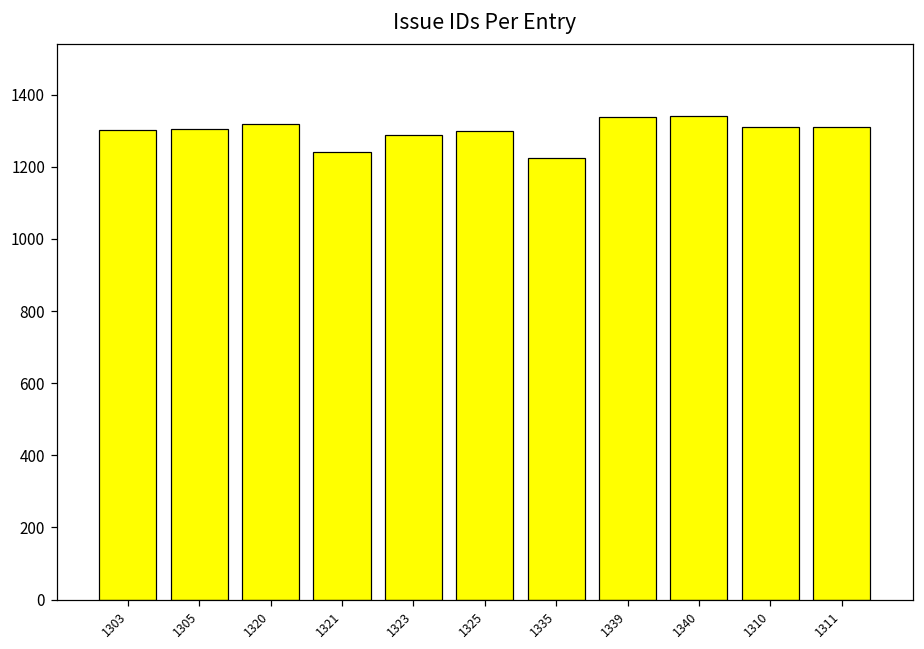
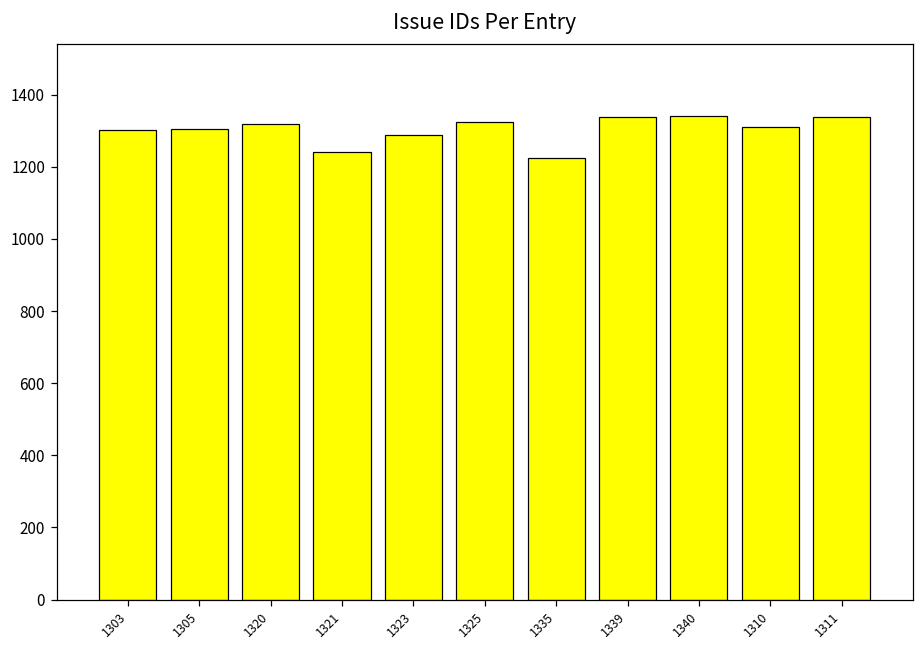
  {
    "1303": 1300,
    "1305": 1310,
    "1320": 1320,
    "1321": 1240,
    "1323": 1290,
-   "1325": 1300,
+   "1325": 1330,
    "1335": 1230,
    "1339": 1340,
    "1340": 1340,
    "1310": 1310,
-   "1311": 1310
+   "1311": 1340
  }
